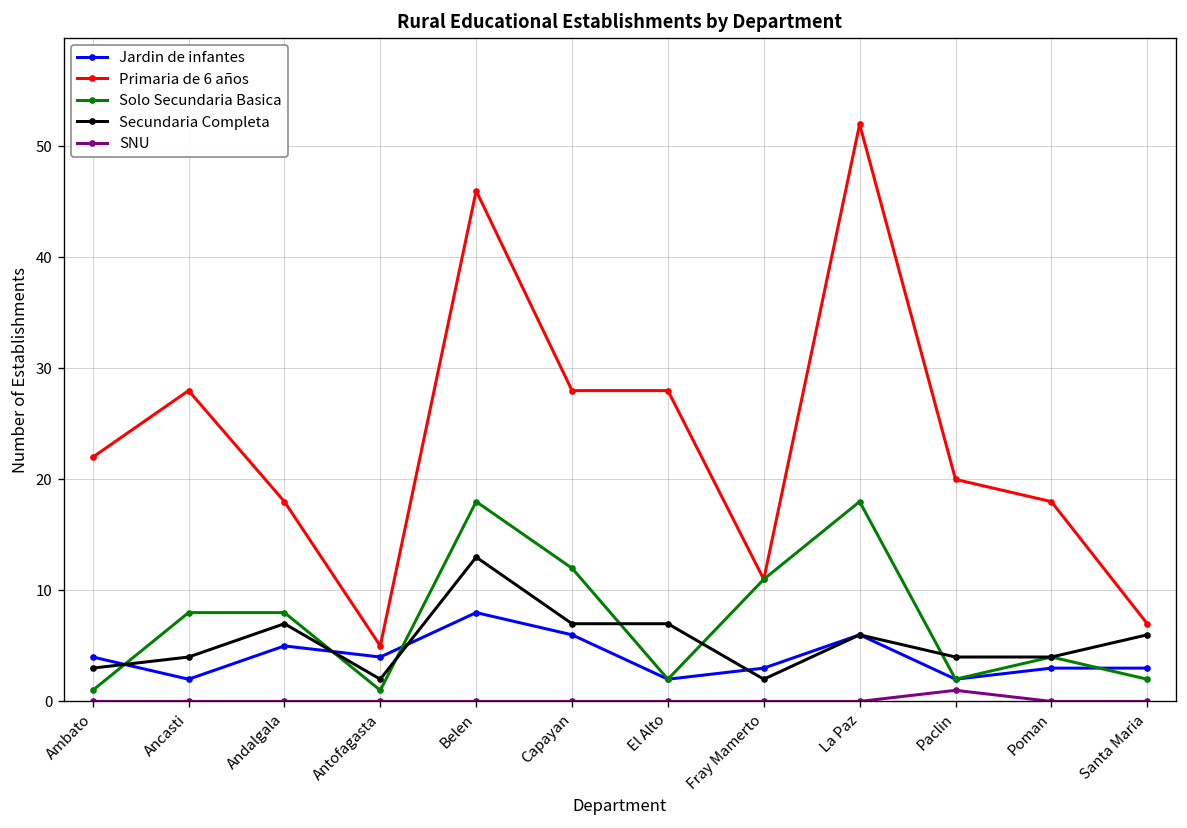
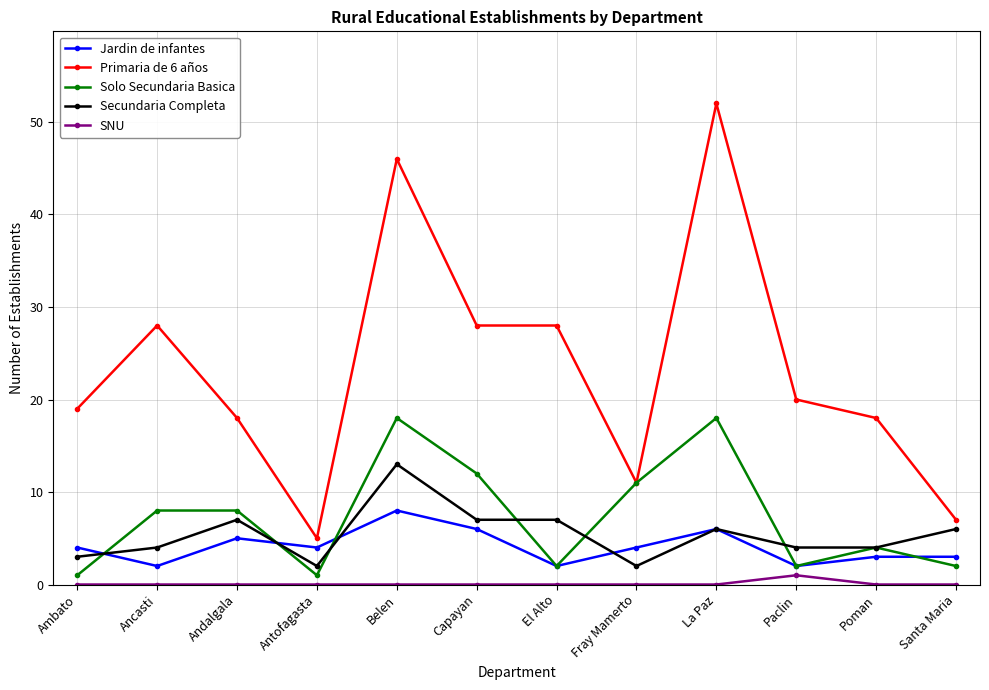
  {
    "Jardin de infantes": {
      "Ambato": 4,
      "Ancasti": 2,
      "Andalgala": 5,
      "Antofagasta": 4,
      "Belen": 8,
      "Capayan": 6,
-     "Fray Mamerto": 3,
+     "Fray Mamerto": 4,
      "Poman": 3,
      "Santa Maria": 3
    },
    "Primaria de 6 años": {
-     "Ambato": 22,
+     "Ambato": 19,
      "Ancasti": 28,
      "Andalgala": 18,
      "Antofagasta": 5,
      "Belen": 46,
      "Capayan": 28,
      "El Alto": 28,
      "La Paz": 52,
      "Paclin": 20,
      "Poman": 18,
      "Santa Maria": 7
    },
    "Solo Secundaria Basica": {
      "Ambato": 1,
      "Ancasti": 8,
      "Andalgala": 8,
      "Antofagasta": 1,
      "Belen": 18,
      "Capayan": 12,
      "La Paz": 18,
      "Santa Maria": 2
    },
    "Secundaria Completa": {
      "Ambato": 3,
      "Ancasti": 4,
      "Andalgala": 7,
      "Antofagasta": 2,
      "Belen": 13,
      "Capayan": 7,
      "El Alto": 7,
      "Fray Mamerto": 2,
      "Paclin": 4,
      "Santa Maria": 6
    },
    "SNU": {
      "Ambato": 0,
      "Ancasti": 0,
      "Andalgala": 0,
      "Antofagasta": 0,
      "Belen": 0,
      "Capayan": 0,
      "El Alto": 0,
      "Fray Mamerto": 0,
      "La Paz": 0,
      "Paclin": 1,
      "Poman": 0,
      "Santa Maria": 0
    }
  }
